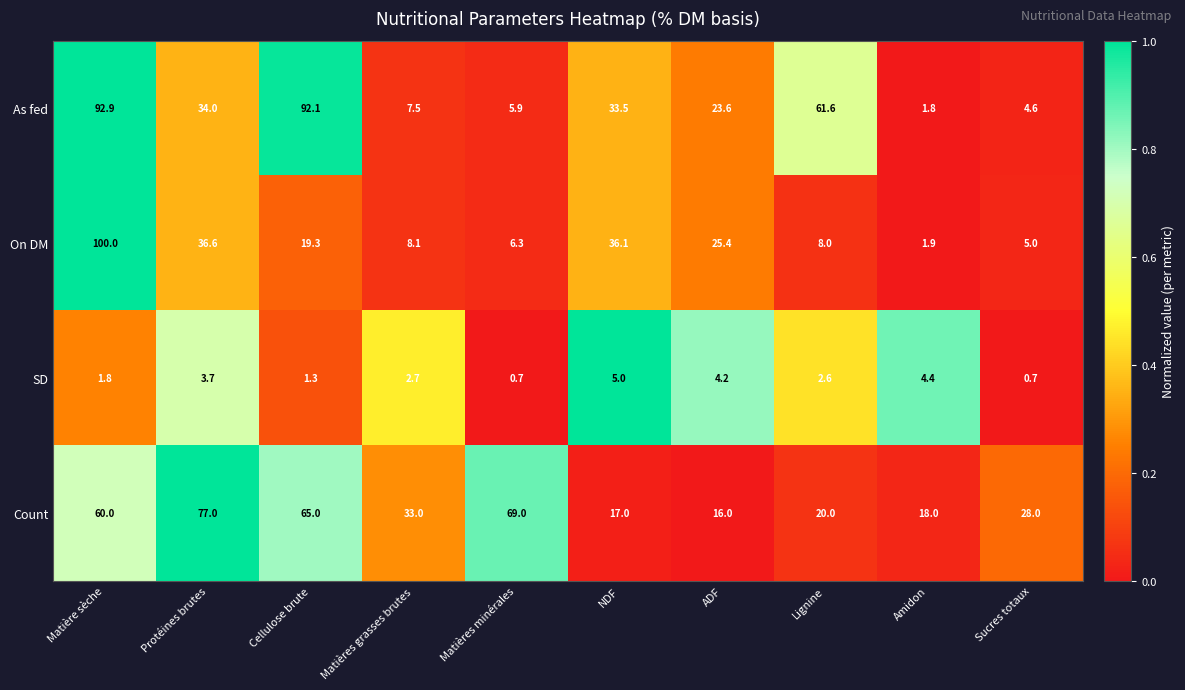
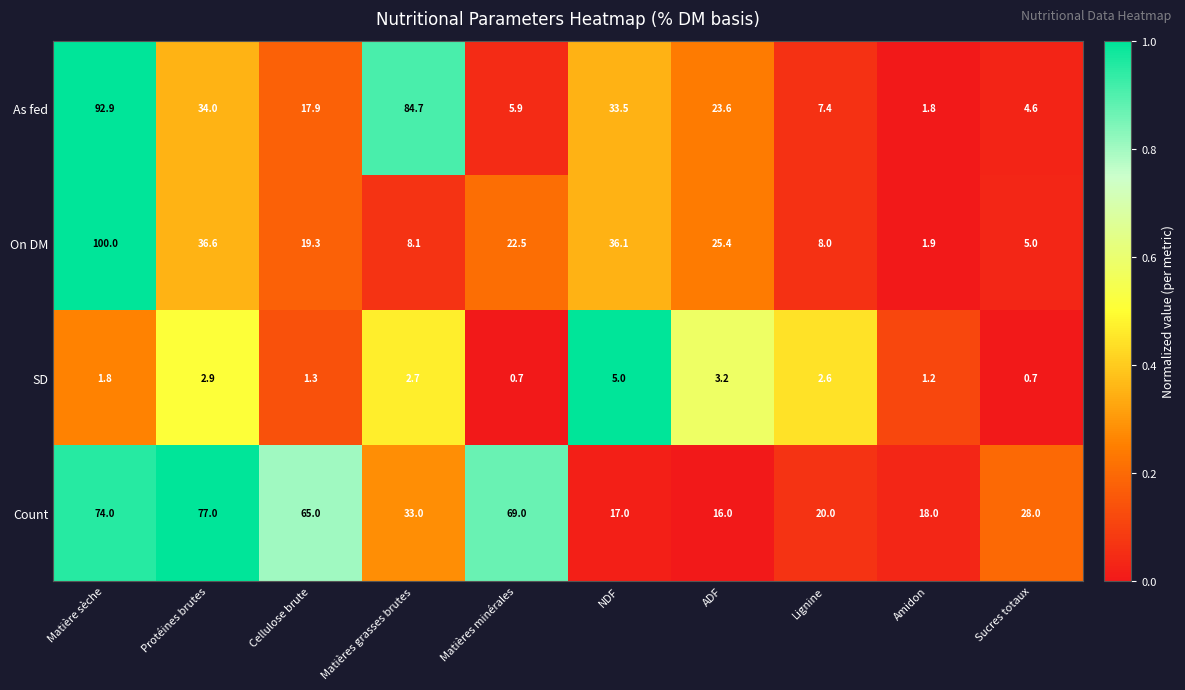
  {
    "As fed": {
      "Matière sèche": 92.9,
      "Protéines brutes": 34.0,
-     "Cellulose brute": 92.1,
-     "Matières grasses brutes": 7.5,
+     "Cellulose brute": 17.9,
+     "Matières grasses brutes": 84.7,
      "Matières minérales": 5.9,
      "NDF": 33.5,
      "ADF": 23.6,
-     "Lignine": 61.6,
+     "Lignine": 7.4,
      "Amidon": 1.8,
      "Sucres totaux": 4.6
    },
    "On DM": {
      "Matière sèche": 100.0,
      "Protéines brutes": 36.6,
      "Cellulose brute": 19.3,
      "Matières grasses brutes": 8.1,
-     "Matières minérales": 6.3,
+     "Matières minérales": 22.5,
      "NDF": 36.1,
      "ADF": 25.4,
      "Lignine": 8.0,
      "Amidon": 1.9,
      "Sucres totaux": 5.0
    },
    "SD": {
      "Matière sèche": 1.8,
-     "Protéines brutes": 3.7,
+     "Protéines brutes": 2.9,
      "Cellulose brute": 1.3,
      "Matières grasses brutes": 2.7,
      "Matières minérales": 0.7,
      "NDF": 5.0,
-     "ADF": 4.2,
+     "ADF": 3.2,
      "Lignine": 2.6,
-     "Amidon": 4.4,
+     "Amidon": 1.2,
      "Sucres totaux": 0.7
    },
    "Count": {
-     "Matière sèche": 60.0,
+     "Matière sèche": 74.0,
      "Protéines brutes": 77.0,
      "Cellulose brute": 65.0,
      "Matières grasses brutes": 33.0,
      "Matières minérales": 69.0,
      "NDF": 17.0,
      "ADF": 16.0,
      "Lignine": 20.0,
      "Amidon": 18.0,
      "Sucres totaux": 28.0
    }
  }
